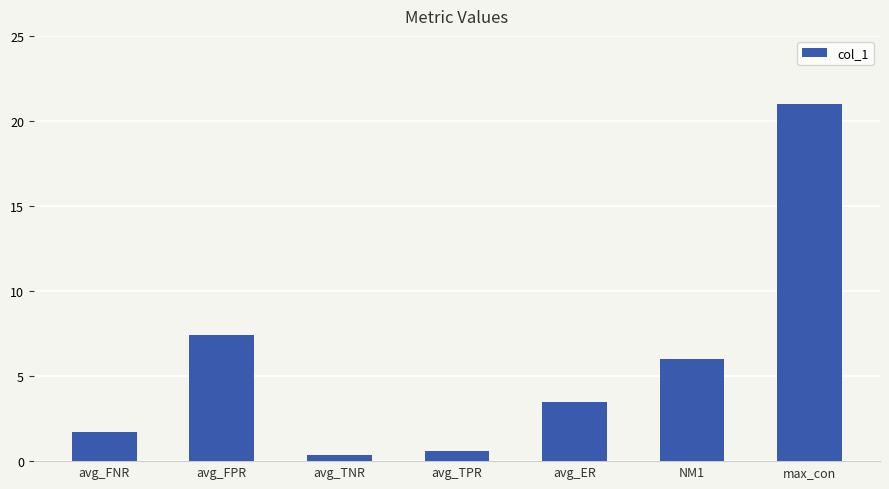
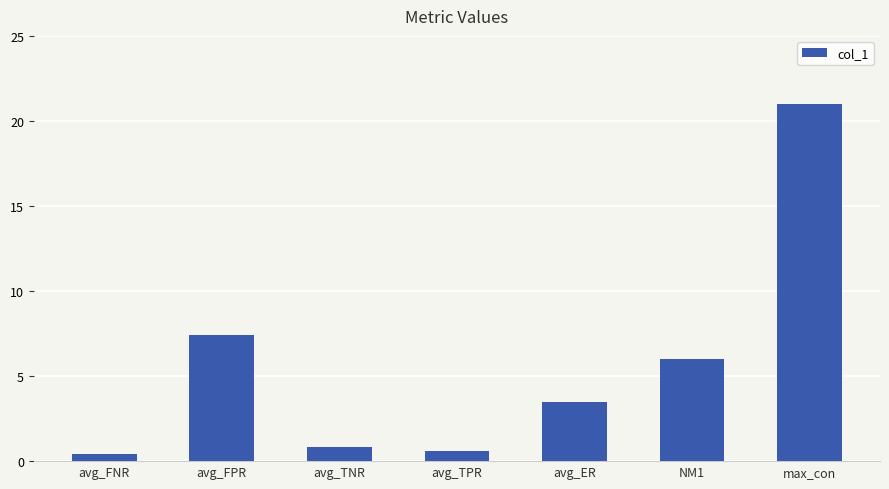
  {
-   "avg_FNR": 1.7,
+   "avg_FNR": 0.4,
    "avg_FPR": 7.4,
-   "avg_TNR": 0.4,
+   "avg_TNR": 0.9,
    "avg_TPR": 0.6,
    "avg_ER": 3.5,
    "NM1": 6.0,
    "max_con": 21.0
  }
